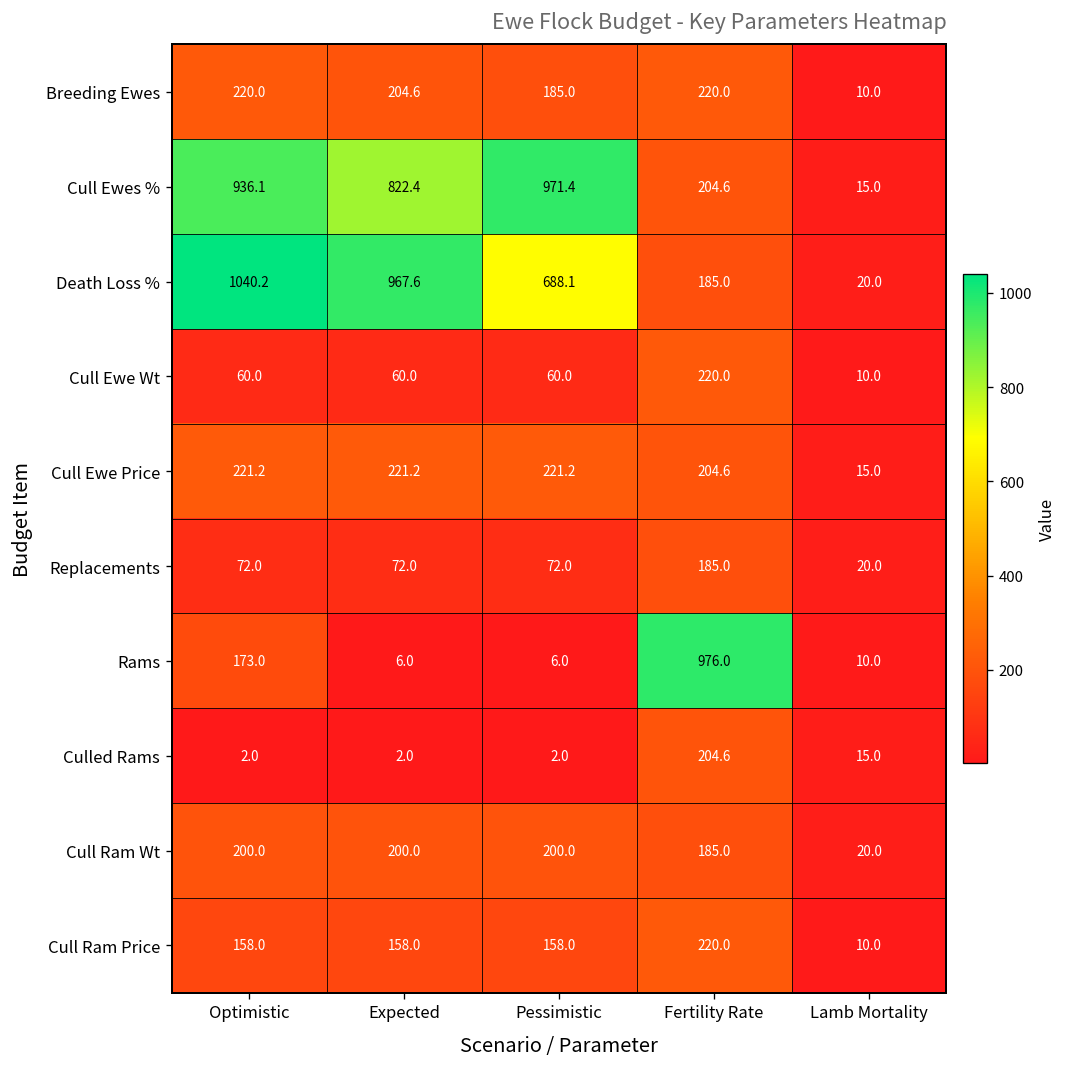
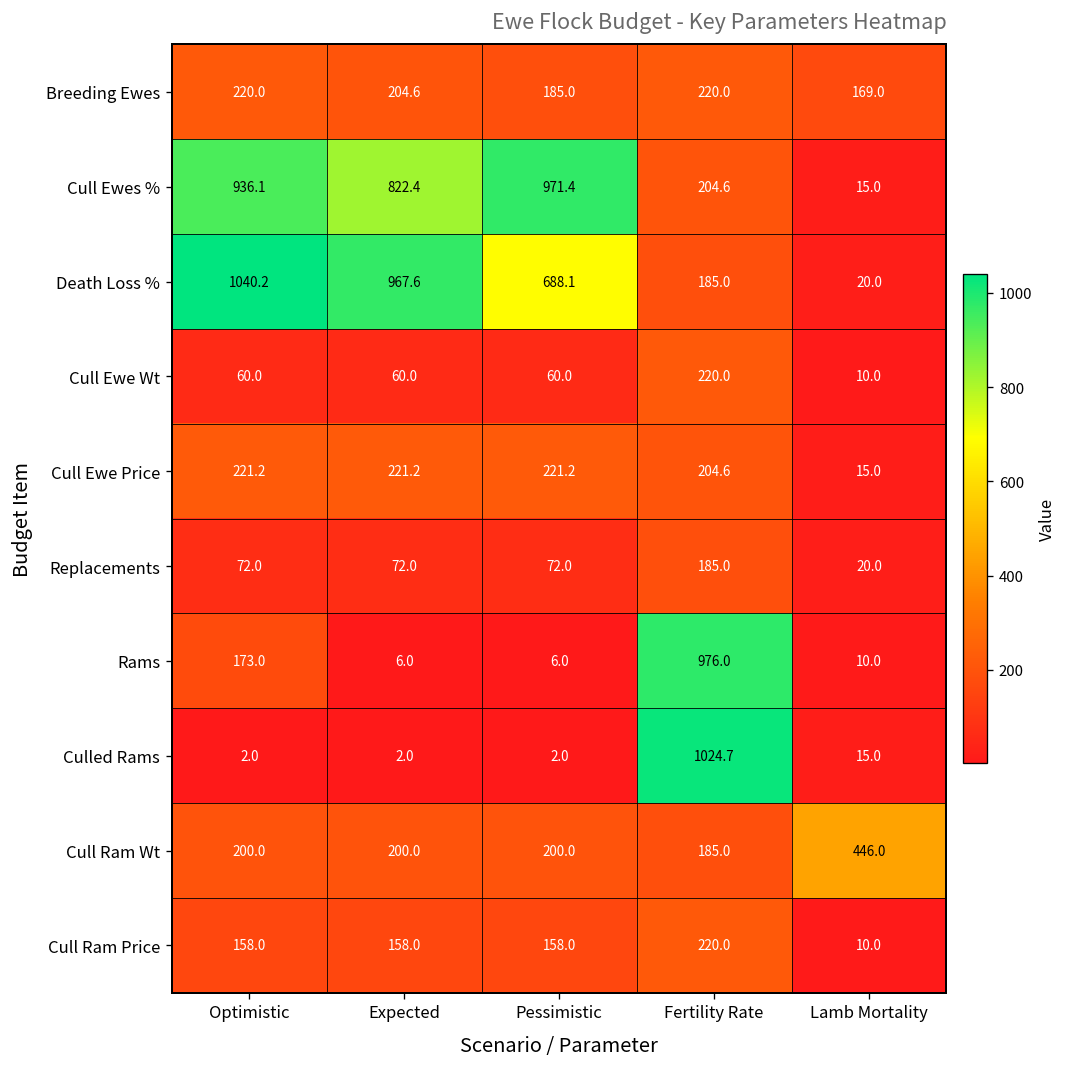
  {
    "Breeding Ewes": {
      "Optimistic": 220.0,
      "Expected": 204.6,
      "Pessimistic": 185.0,
      "Fertility Rate": 220.0,
-     "Lamb Mortality": 10.0
+     "Lamb Mortality": 169.0
    },
    "Cull Ewes %": {
      "Optimistic": 936.1,
      "Expected": 822.4,
      "Pessimistic": 971.4,
      "Fertility Rate": 204.6,
      "Lamb Mortality": 15.0
    },
    "Death Loss %": {
      "Optimistic": 1040.2,
      "Expected": 967.6,
      "Pessimistic": 688.1,
      "Fertility Rate": 185.0,
      "Lamb Mortality": 20.0
    },
    "Cull Ewe Wt": {
      "Optimistic": 60.0,
      "Expected": 60.0,
      "Pessimistic": 60.0,
      "Fertility Rate": 220.0,
      "Lamb Mortality": 10.0
    },
    "Cull Ewe Price": {
      "Optimistic": 221.2,
      "Expected": 221.2,
      "Pessimistic": 221.2,
      "Fertility Rate": 204.6,
      "Lamb Mortality": 15.0
    },
    "Replacements": {
      "Optimistic": 72.0,
      "Expected": 72.0,
      "Pessimistic": 72.0,
      "Fertility Rate": 185.0,
      "Lamb Mortality": 20.0
    },
    "Rams": {
      "Optimistic": 173.0,
      "Expected": 6.0,
      "Pessimistic": 6.0,
      "Fertility Rate": 976.0,
      "Lamb Mortality": 10.0
    },
    "Culled Rams": {
      "Optimistic": 2.0,
      "Expected": 2.0,
      "Pessimistic": 2.0,
-     "Fertility Rate": 204.6,
+     "Fertility Rate": 1024.7,
      "Lamb Mortality": 15.0
    },
    "Cull Ram Wt": {
      "Optimistic": 200.0,
      "Expected": 200.0,
      "Pessimistic": 200.0,
      "Fertility Rate": 185.0,
-     "Lamb Mortality": 20.0
+     "Lamb Mortality": 446.0
    },
    "Cull Ram Price": {
      "Optimistic": 158.0,
      "Expected": 158.0,
      "Pessimistic": 158.0,
      "Fertility Rate": 220.0,
      "Lamb Mortality": 10.0
    }
  }
